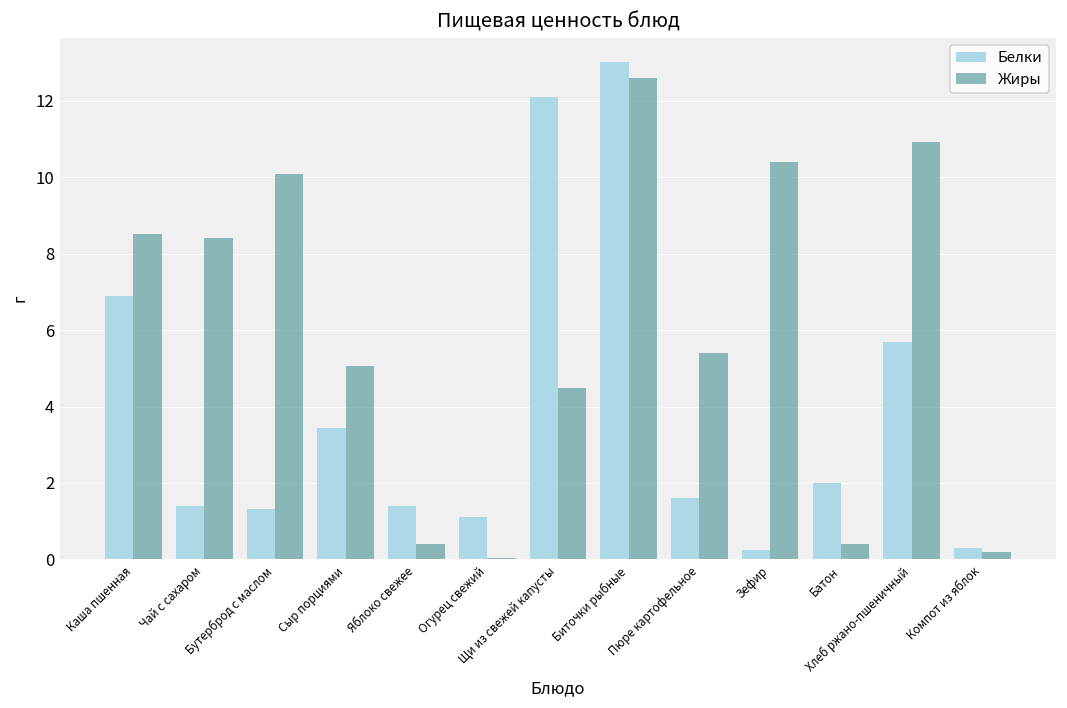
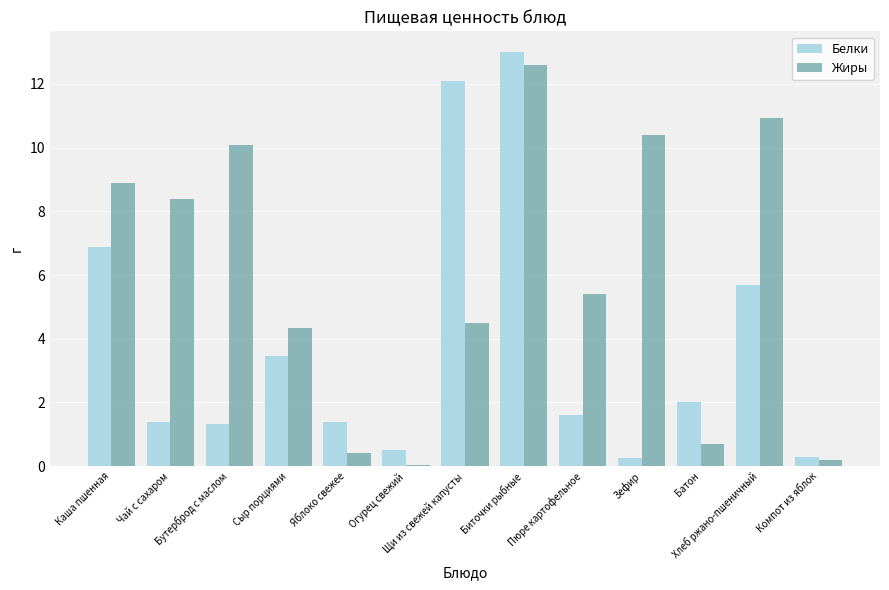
  {
    "Белки": {
      "Каша пшенная": 6.9,
      "Чай с сахаром": 1.4,
      "Бутерброд с маслом": 1.3,
      "Сыр порциями": 3.5,
      "Яблоко свежее": 1.4,
-     "Огурец свежий": 1.1,
+     "Огурец свежий": 0.5,
      "Щи из свежей капусты": 12.1,
      "Биточки рыбные": 13.0,
      "Пюре картофельное": 1.6,
      "Зефир": 0.3,
      "Батон": 2.0,
      "Хлеб ржано-пшеничный": 5.7,
      "Компот из яблок": 0.3
    },
    "Жиры": {
-     "Каша пшенная": 8.5,
+     "Каша пшенная": 8.9,
      "Чай с сахаром": 8.4,
      "Бутерброд с маслом": 10.1,
-     "Сыр порциями": 5.1,
+     "Сыр порциями": 4.4,
      "Яблоко свежее": 0.4,
      "Щи из свежей капусты": 4.5,
      "Биточки рыбные": 12.6,
      "Пюре картофельное": 5.4,
      "Зефир": 10.4,
-     "Батон": 0.4,
+     "Батон": 0.7,
      "Хлеб ржано-пшеничный": 10.9,
      "Компот из яблок": 0.2
    }
  }
